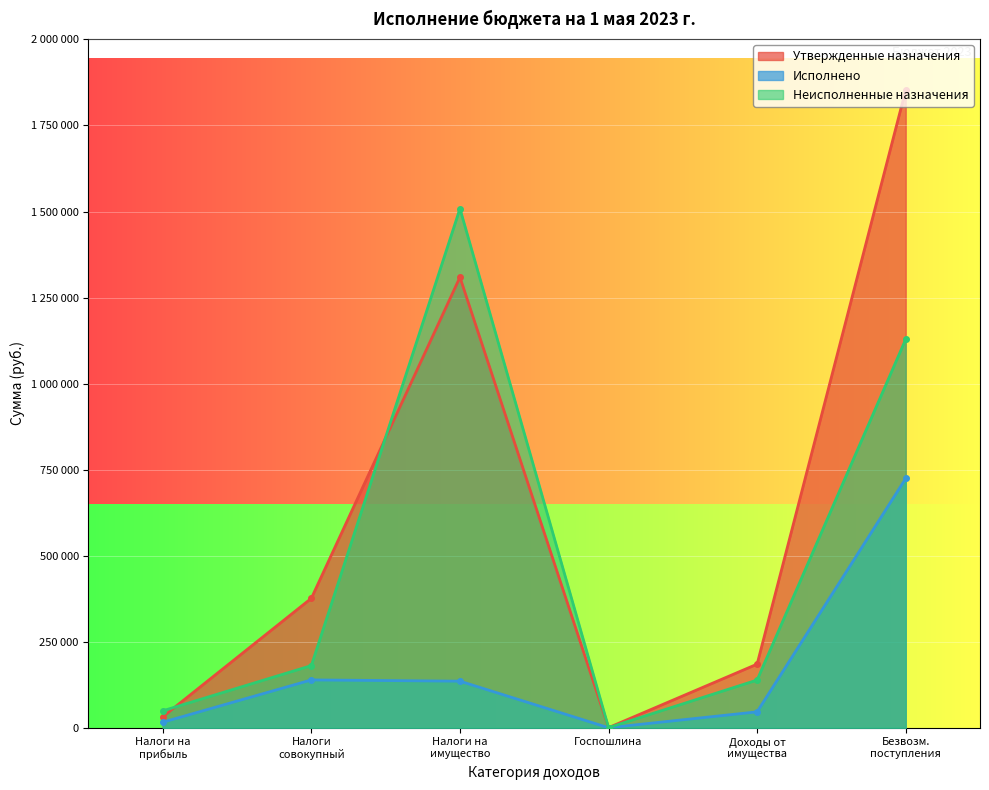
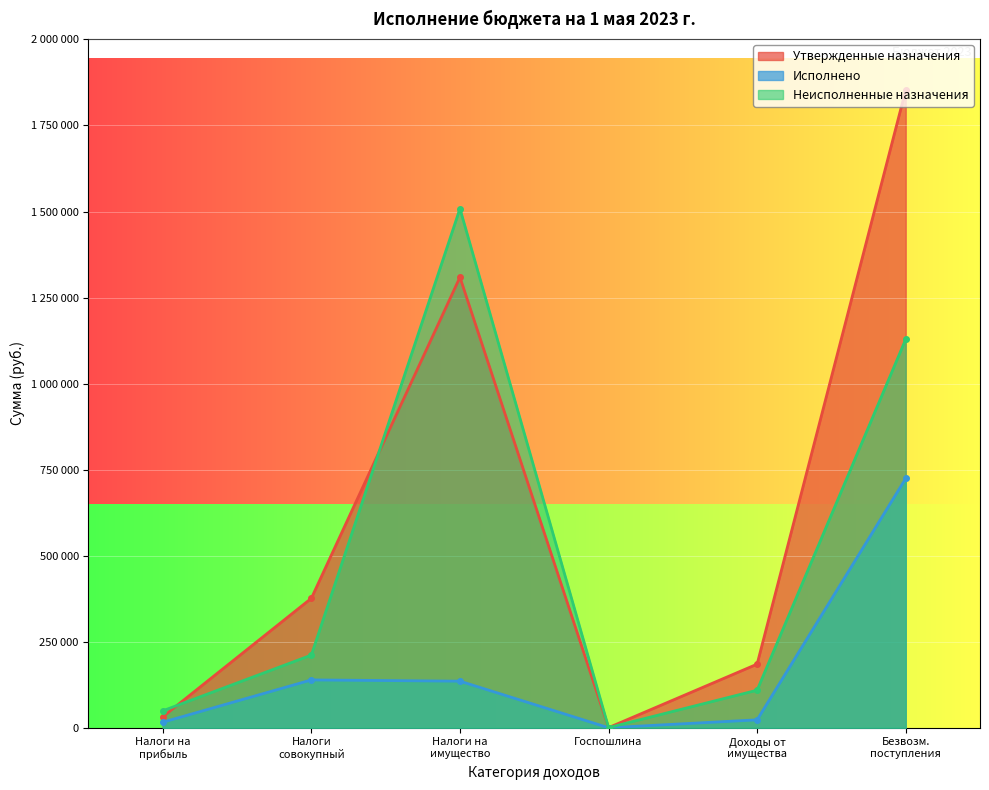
  {
    "Утвержденные назначения": {
      "Налоги на прибыль": 30000,
      "Налоги совокупный": 380000,
      "Налоги на имущество": 1310000,
      "Доходы от имущества": 180000
    },
    "Исполнено": {
      "Налоги на прибыль": 20000,
      "Налоги совокупный": 140000,
      "Налоги на имущество": 140000,
-     "Доходы от имущества": 50000,
+     "Доходы от имущества": 20000,
      "Безвозм. поступления": 720000
    },
    "Неисполненные назначения": {
      "Налоги на прибыль": 50000,
-     "Налоги совокупный": 180000,
+     "Налоги совокупный": 210000,
      "Налоги на имущество": 1510000,
-     "Доходы от имущества": 140000,
+     "Доходы от имущества": 110000,
      "Безвозм. поступления": 1130000
    }
  }
